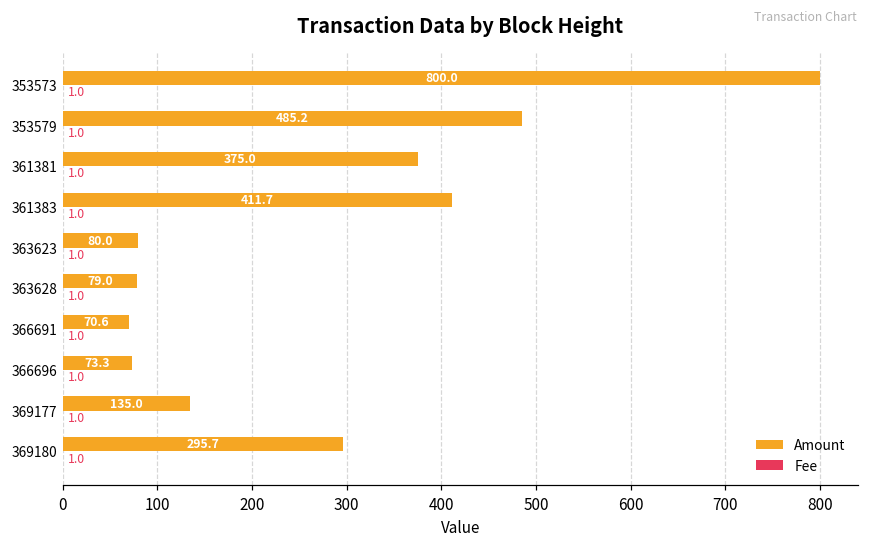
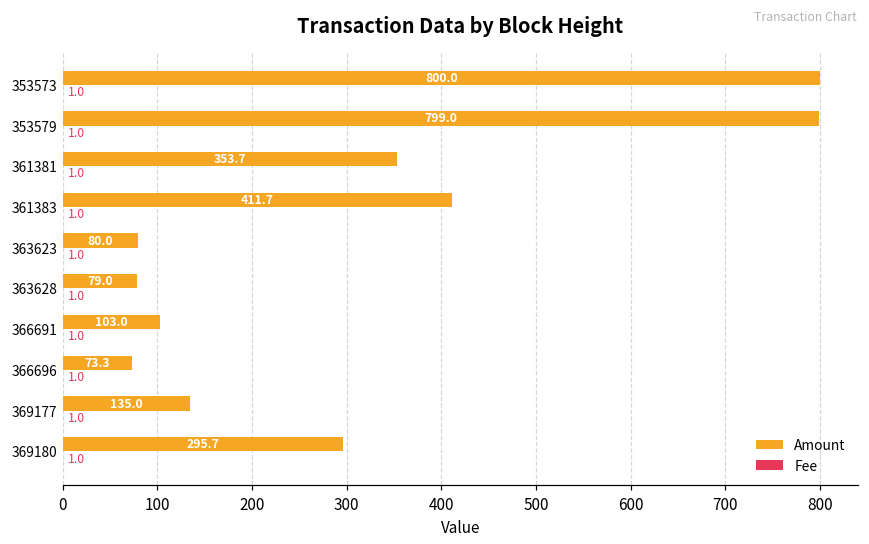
  {
    "Amount": {
      "353573": 800.0,
-     "353579": 485.2,
-     "361381": 375.0,
+     "353579": 799.0,
+     "361381": 353.7,
      "361383": 411.7,
      "363623": 80.0,
      "363628": 79.0,
-     "366691": 70.6,
+     "366691": 103.0,
      "366696": 73.3,
      "369177": 135.0,
      "369180": 295.7
    },
    "Fee": {
      "353573": 1.0,
      "353579": 1.0,
      "361381": 1.0,
      "361383": 1.0,
      "363623": 1.0,
      "363628": 1.0,
      "366691": 1.0,
      "366696": 1.0,
      "369177": 1.0,
      "369180": 1.0
    }
  }
